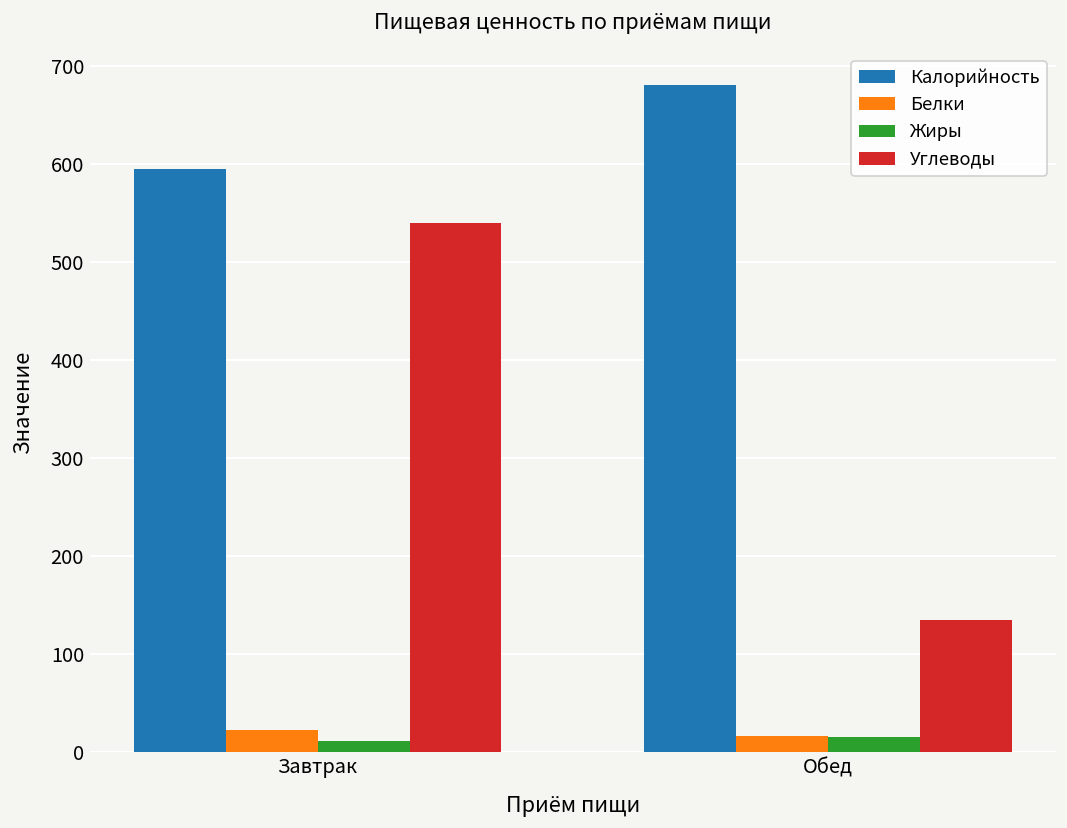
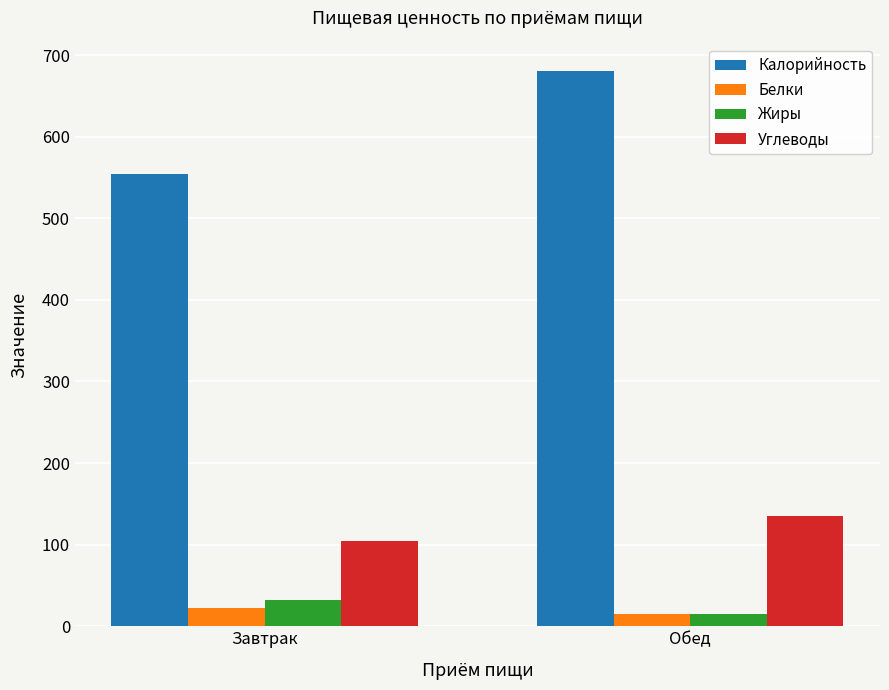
  {
    "Калорийность": {
-     "Завтрак": 600,
+     "Завтрак": 550,
      "Обед": 680
    },
    "Белки": {
      "Завтрак": 20,
      "Обед": 20
    },
    "Жиры": {
-     "Завтрак": 10,
+     "Завтрак": 30,
      "Обед": 10
    },
    "Углеводы": {
-     "Завтрак": 540,
+     "Завтрак": 100,
      "Обед": 130
    }
  }
